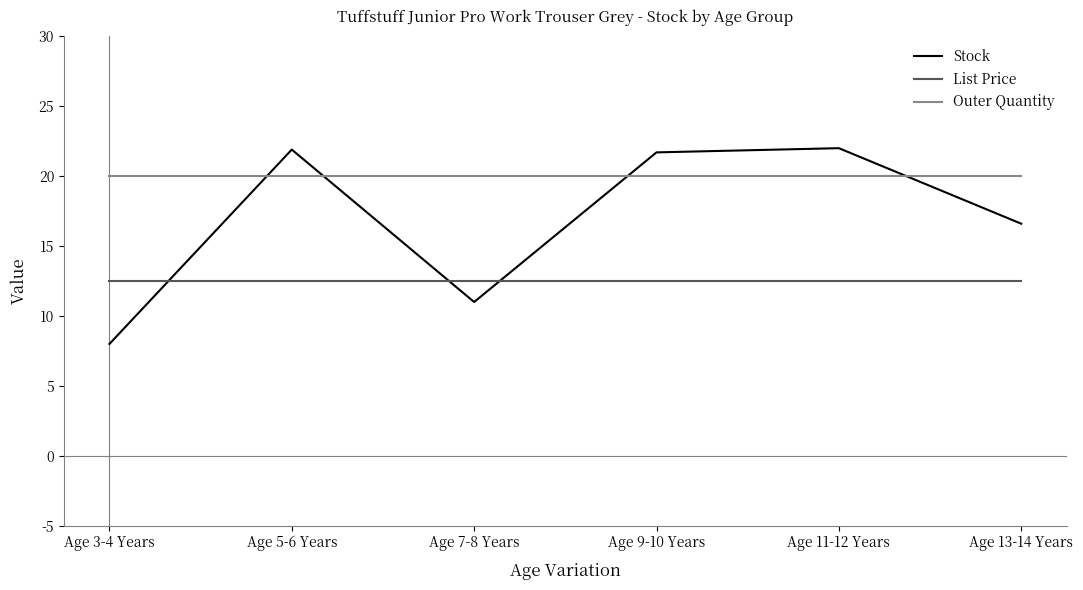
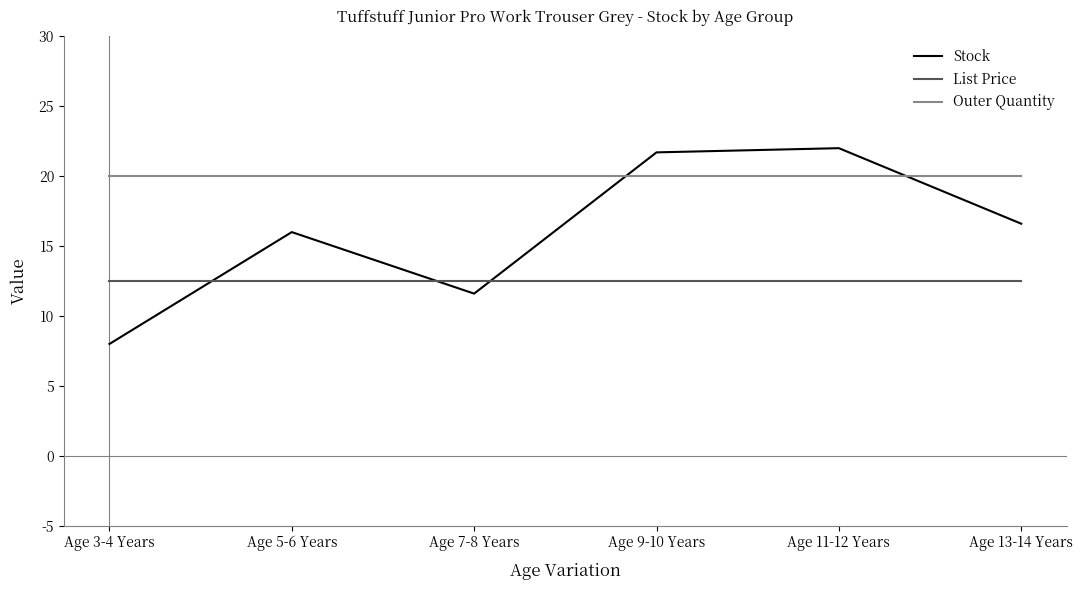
  {
    "Stock": {
      "Age 3-4 Years": 8.0,
-     "Age 5-6 Years": 21.9,
-     "Age 7-8 Years": 11.0,
+     "Age 5-6 Years": 16.0,
+     "Age 7-8 Years": 11.6,
      "Age 9-10 Years": 21.7,
      "Age 11-12 Years": 22.0,
      "Age 13-14 Years": 16.6
    },
    "List Price": {
      "Age 3-4 Years": 12.5,
      "Age 5-6 Years": 12.5,
      "Age 7-8 Years": 12.5,
      "Age 9-10 Years": 12.5,
      "Age 11-12 Years": 12.5,
      "Age 13-14 Years": 12.5
    },
    "Outer Quantity": {
      "Age 3-4 Years": 20.0,
      "Age 5-6 Years": 20.0,
      "Age 7-8 Years": 20.0,
      "Age 9-10 Years": 20.0,
      "Age 11-12 Years": 20.0,
      "Age 13-14 Years": 20.0
    }
  }
